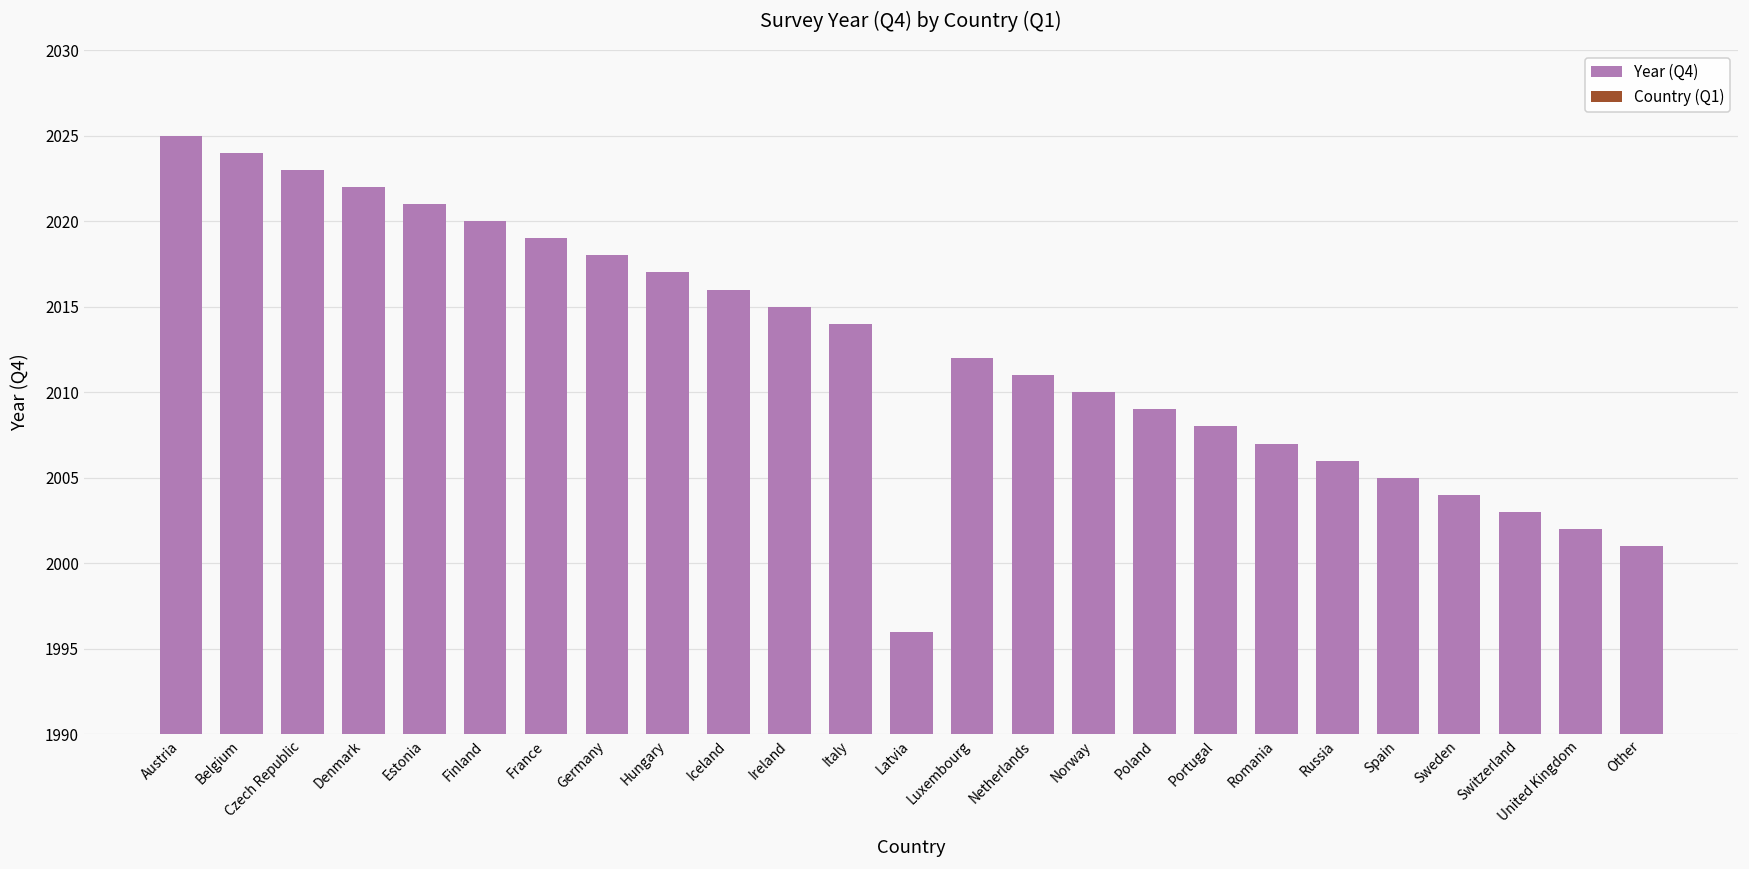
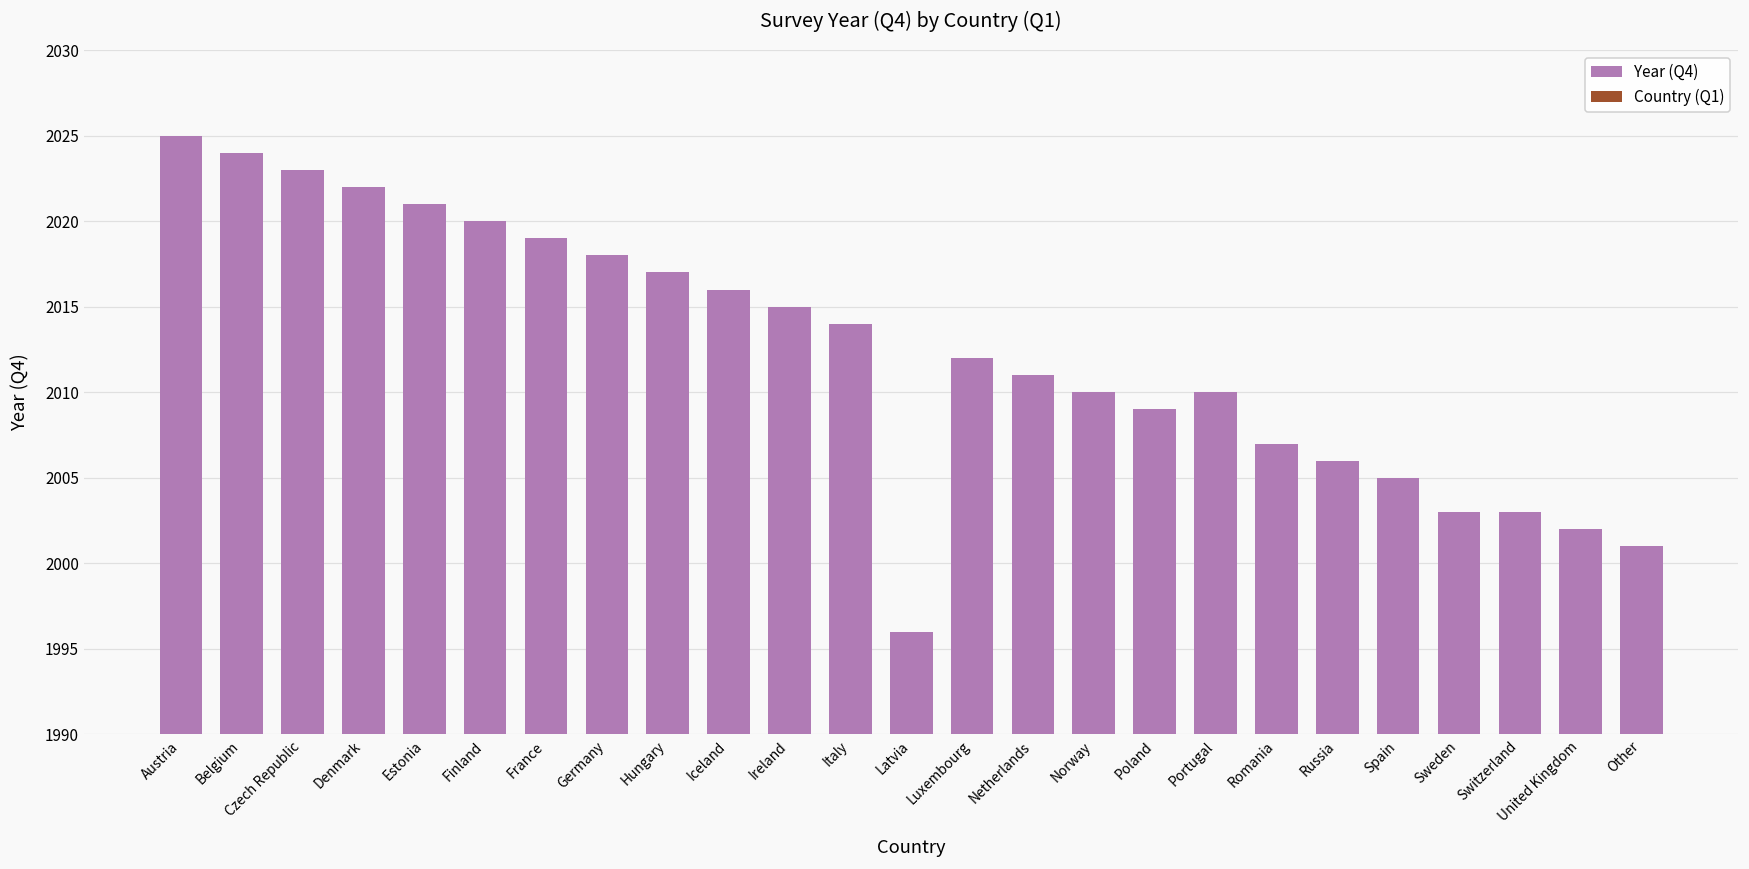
  {
    "Year (Q4)": {
      "Austria": 2025,
      "Belgium": 2024,
      "Czech Republic": 2023,
      "Denmark": 2022,
      "Estonia": 2021,
      "Finland": 2020,
      "France": 2019,
      "Germany": 2018,
      "Hungary": 2017,
      "Iceland": 2016,
      "Ireland": 2015,
      "Italy": 2014,
      "Latvia": 1996,
      "Luxembourg": 2012,
      "Netherlands": 2011,
      "Norway": 2010,
      "Poland": 2009,
-     "Portugal": 2008,
+     "Portugal": 2010,
      "Romania": 2007,
      "Russia": 2006,
      "Spain": 2005,
-     "Sweden": 2004,
+     "Sweden": 2003,
      "Switzerland": 2003,
      "United Kingdom": 2002,
      "Other": 2001
    }
  }
